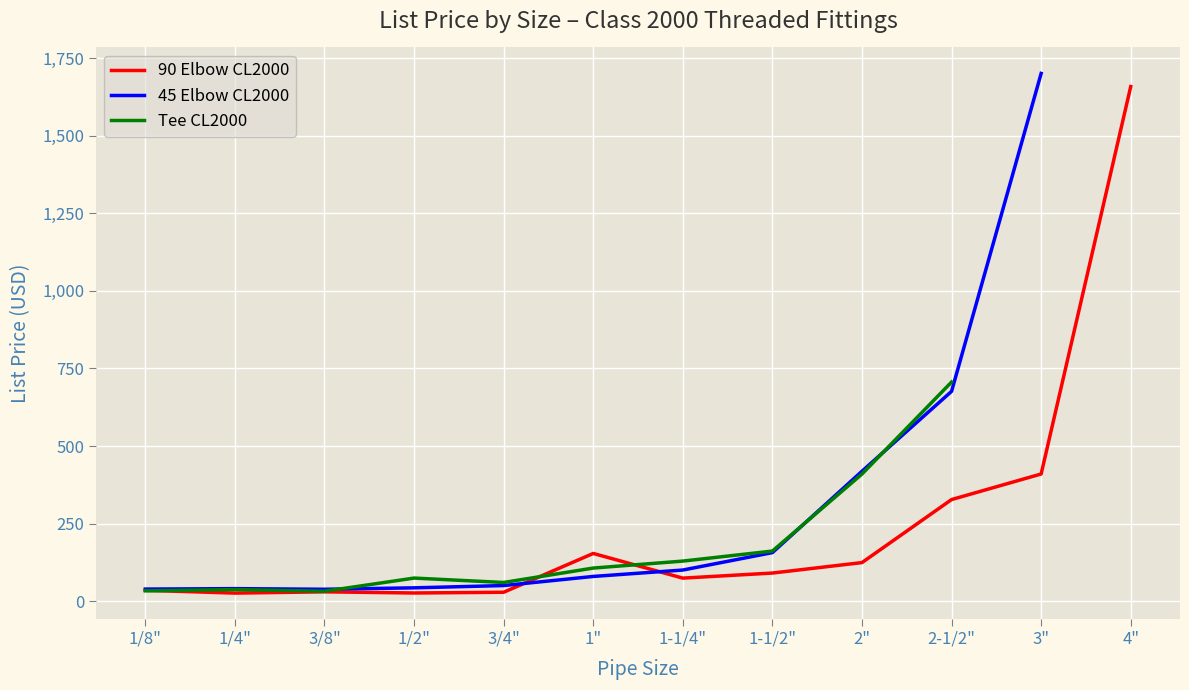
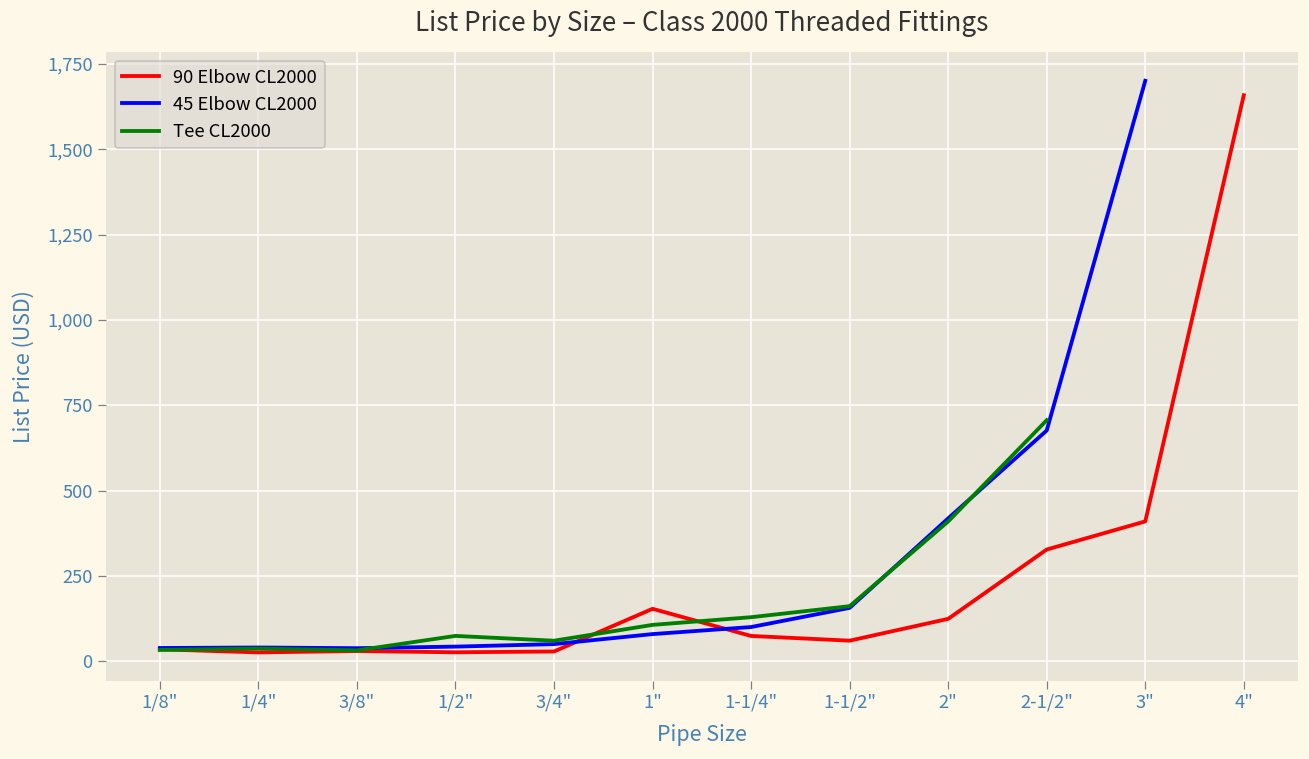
  {
    "90 Elbow CL2000": {
      "1/4\"": "30",
      "1/2\"": "30",
      "3/4\"": "30",
      "1\"": "150",
      "1-1/4\"": "70",
-     "1-1/2\"": "90",
+     "1-1/2\"": "60",
      "2\"": "120",
      "2-1/2\"": "330",
      "3\"": "410",
      "4\"": "1,660"
    },
    "45 Elbow CL2000": {
      "1/2\"": "40",
      "3/4\"": "50",
      "1\"": "80",
      "1-1/4\"": "100",
      "2\"": "420",
      "2-1/2\"": "680",
      "3\"": "1,700"
    },
    "Tee CL2000": {
      "1/2\"": "70",
      "3/4\"": "60",
      "1\"": "110",
      "1-1/4\"": "130",
      "2\"": "410",
      "2-1/2\"": "710"
    }
  }
